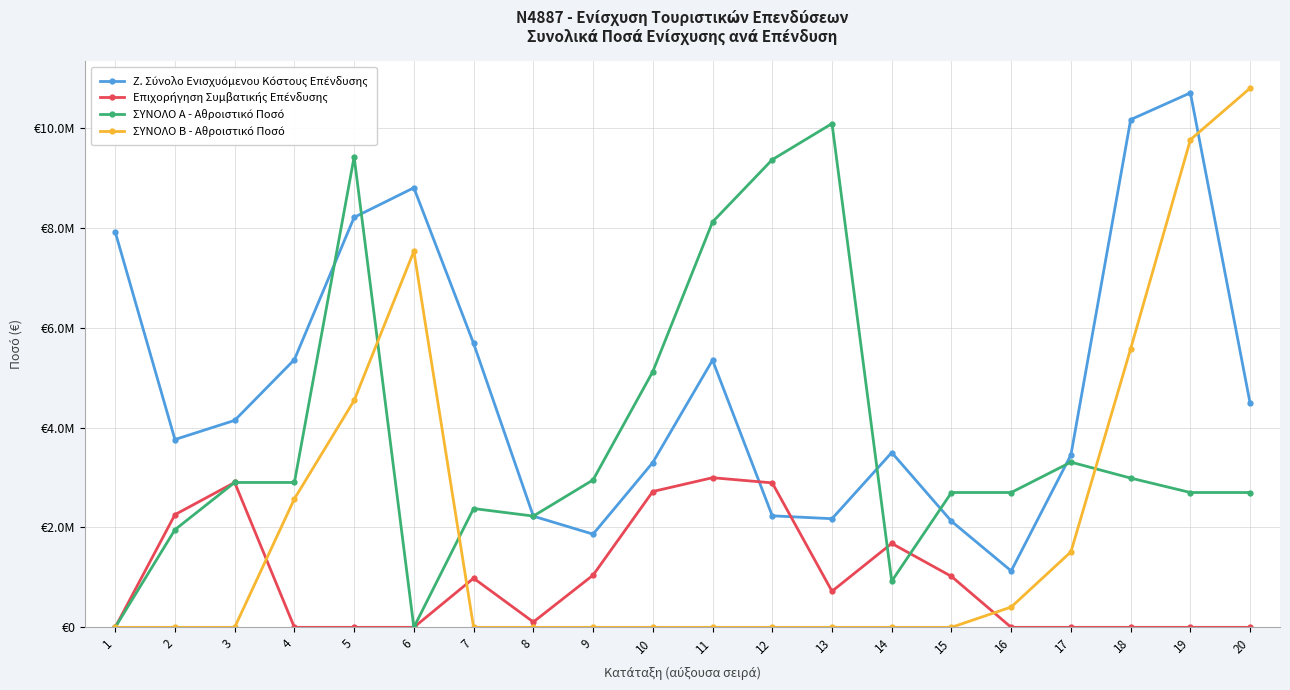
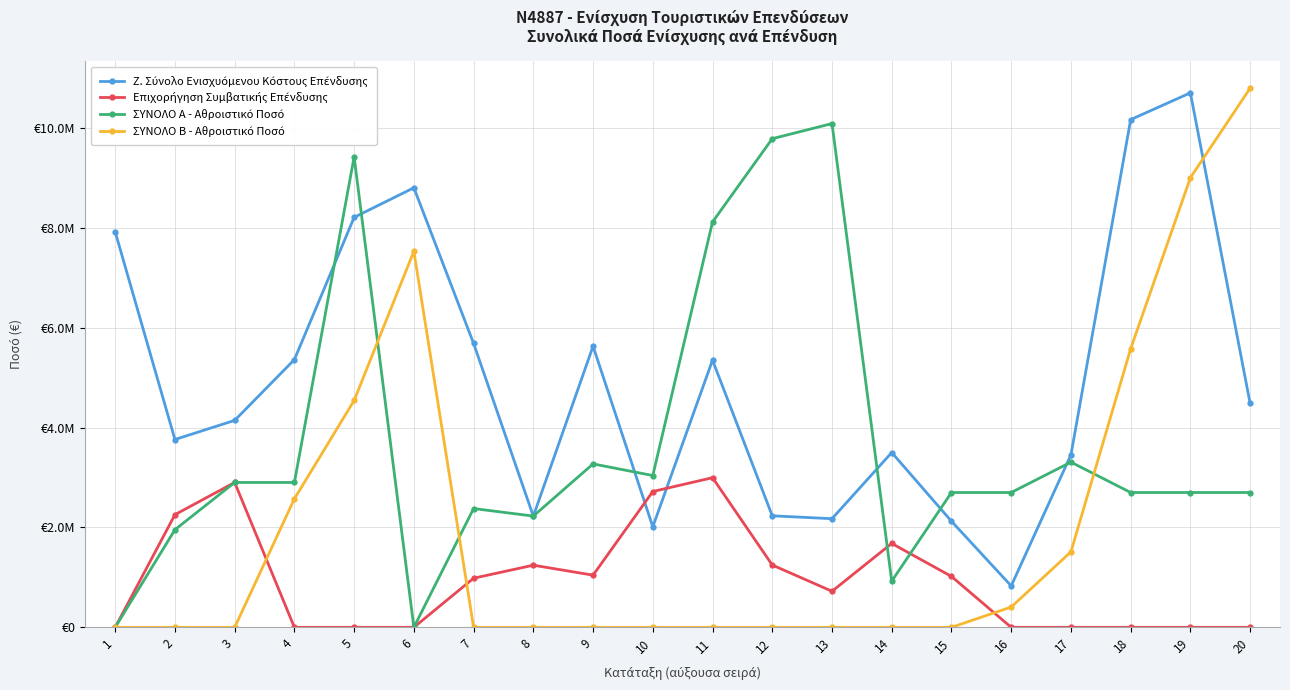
  {
    "Ζ. Σύνολο Ενισχυόμενου Κόστους Επένδυσης": {
      "1": "€7900000",
      "2": "€3800000",
      "3": "€4100000",
      "4": "€5400000",
      "5": "€8200000",
      "6": "€8800000",
      "7": "€5700000",
-     "9": "€1900000",
-     "10": "€3300000",
+     "9": "€5600000",
+     "10": "€2000000",
      "11": "€5300000",
      "12": "€2200000",
      "13": "€2200000",
      "14": "€3500000",
      "15": "€2100000",
-     "16": "€1100000",
+     "16": "€800000",
      "17": "€3500000",
      "18": "€10200000",
      "19": "€10700000",
      "20": "€4500000"
    },
    "Επιχορήγηση Συμβατικής Επένδυσης": {
      "2": "€2300000",
      "4": "€0",
      "5": "€0",
      "7": "€1000000",
-     "8": "€100000",
+     "8": "€1200000",
      "9": "€1000000",
      "10": "€2700000",
      "11": "€3000000",
-     "12": "€2900000",
+     "12": "€1200000",
      "13": "€700000",
      "14": "€1700000",
      "15": "€1000000",
      "16": "€0",
      "17": "€0",
      "18": "€0",
      "19": "€0",
      "20": "€0"
    },
    "ΣΥΝΟΛΟ Α - Αθροιστικό Ποσό": {
      "2": "€2000000",
      "4": "€2900000",
      "5": "€9400000",
      "7": "€2400000",
-     "9": "€3000000",
-     "10": "€5100000",
+     "9": "€3300000",
+     "10": "€3000000",
      "11": "€8100000",
-     "12": "€9400000",
+     "12": "€9800000",
      "13": "€10100000",
      "14": "€900000",
      "15": "€2700000",
      "16": "€2700000",
      "17": "€3300000",
-     "18": "€3000000",
+     "18": "€2700000",
      "19": "€2700000",
      "20": "€2700000"
    },
    "ΣΥΝΟΛΟ Β - Αθροιστικό Ποσό": {
      "2": "€0",
      "3": "€0",
      "4": "€2600000",
      "5": "€4500000",
      "6": "€7500000",
      "7": "€0",
      "8": "€0",
      "9": "€0",
      "10": "€0",
      "11": "€0",
      "12": "€0",
      "13": "€0",
      "14": "€0",
      "15": "€0",
      "16": "€400000",
      "17": "€1500000",
      "18": "€5600000",
-     "19": "€9800000",
+     "19": "€9000000",
      "20": "€10800000"
    }
  }
